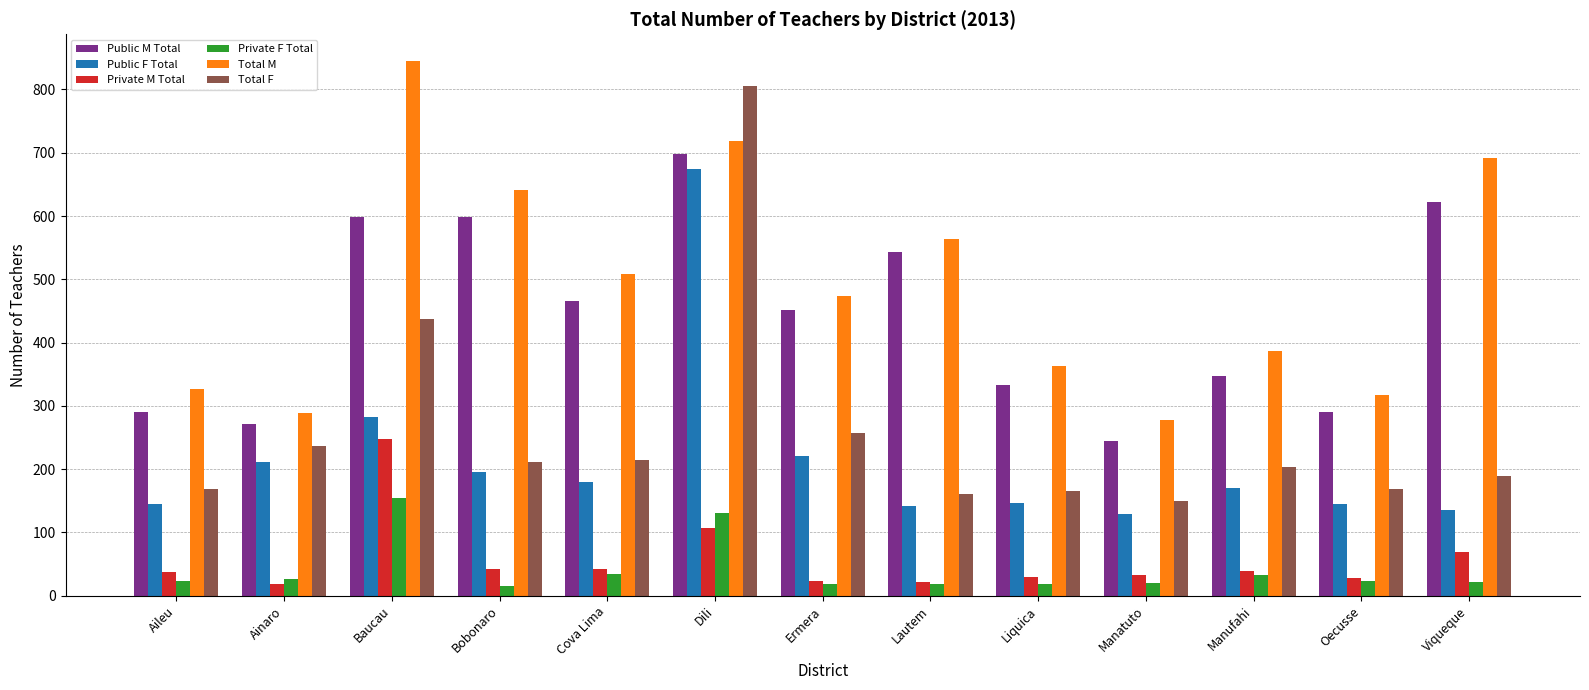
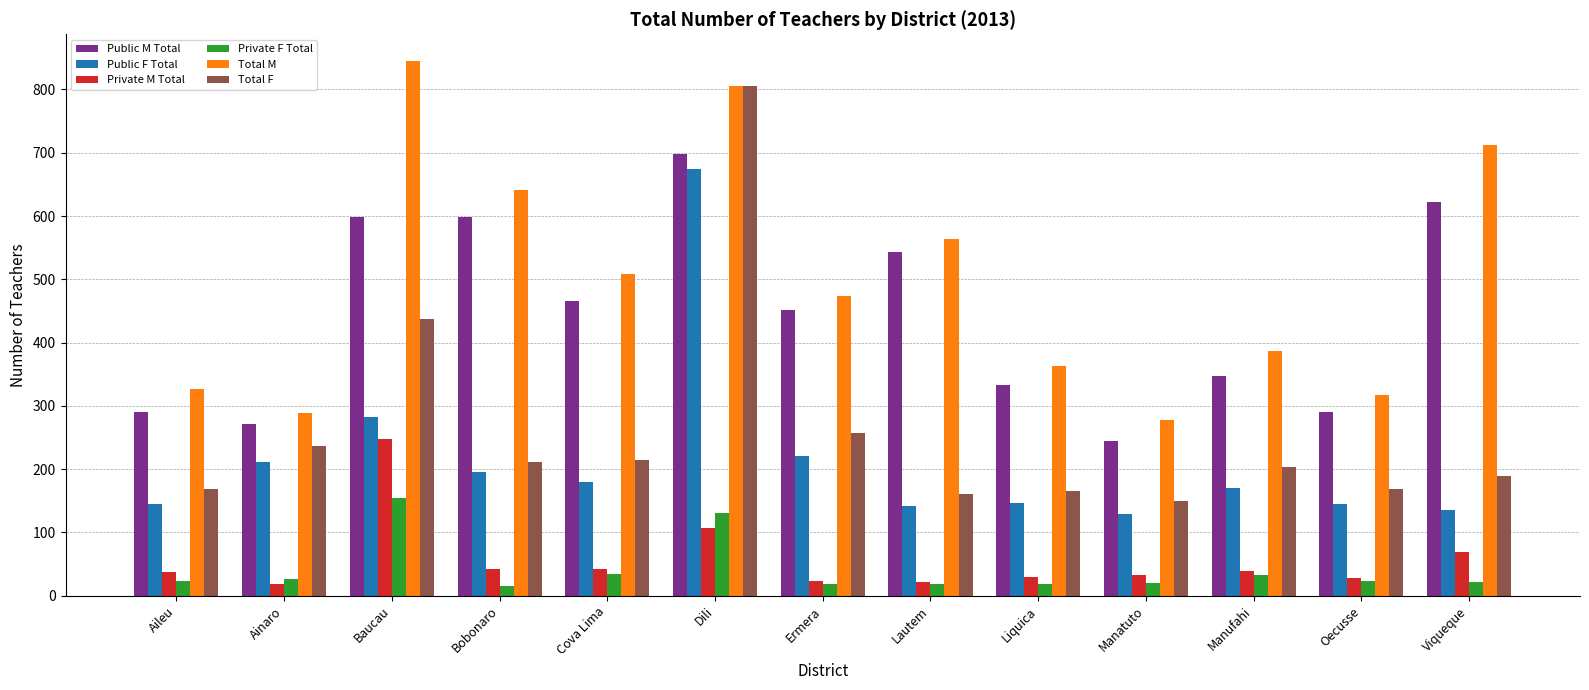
  {
    "Public M Total": {
      "Aileu": 290,
      "Ainaro": 270,
      "Baucau": 600,
      "Bobonaro": 600,
      "Cova Lima": 470,
      "Dili": 700,
      "Ermera": 450,
      "Lautem": 540,
      "Liquica": 330,
      "Manatuto": 240,
      "Manufahi": 350,
      "Oecusse": 290,
      "Viqueque": 620
    },
    "Public F Total": {
      "Aileu": 150,
      "Ainaro": 210,
      "Baucau": 280,
      "Bobonaro": 200,
      "Cova Lima": 180,
      "Dili": 680,
      "Ermera": 220,
      "Lautem": 140,
      "Liquica": 150,
      "Manatuto": 130,
      "Manufahi": 170,
      "Oecusse": 150,
      "Viqueque": 140
    },
    "Private M Total": {
      "Aileu": 40,
      "Ainaro": 20,
      "Baucau": 250,
      "Bobonaro": 40,
      "Cova Lima": 40,
      "Dili": 110,
      "Ermera": 20,
      "Lautem": 20,
      "Liquica": 30,
      "Manatuto": 30,
      "Manufahi": 40,
      "Oecusse": 30,
      "Viqueque": 70
    },
    "Private F Total": {
      "Aileu": 20,
      "Ainaro": 30,
      "Baucau": 160,
      "Bobonaro": 20,
      "Cova Lima": 40,
      "Dili": 130,
      "Ermera": 20,
      "Lautem": 20,
      "Liquica": 20,
      "Manatuto": 20,
      "Manufahi": 30,
      "Oecusse": 20,
      "Viqueque": 20
    },
    "Total M": {
      "Aileu": 330,
      "Ainaro": 290,
      "Baucau": 850,
      "Bobonaro": 640,
      "Cova Lima": 510,
-     "Dili": 720,
+     "Dili": 810,
      "Ermera": 470,
      "Lautem": 560,
      "Liquica": 360,
      "Manatuto": 280,
      "Manufahi": 390,
      "Oecusse": 320,
-     "Viqueque": 690
+     "Viqueque": 710
    },
    "Total F": {
      "Aileu": 170,
      "Ainaro": 240,
      "Baucau": 440,
      "Bobonaro": 210,
      "Cova Lima": 210,
      "Dili": 810,
      "Ermera": 260,
      "Lautem": 160,
      "Liquica": 170,
      "Manatuto": 150,
      "Manufahi": 200,
      "Oecusse": 170,
      "Viqueque": 190
    }
  }
